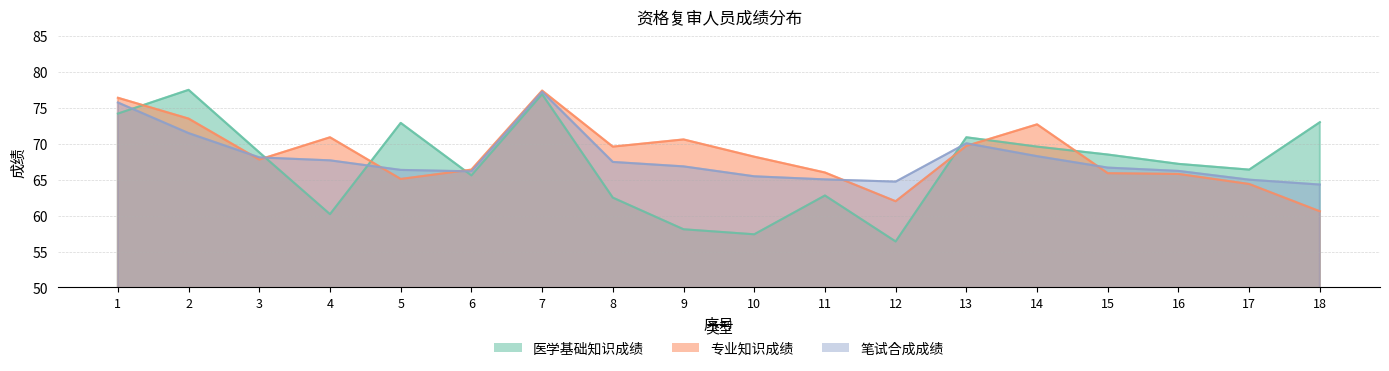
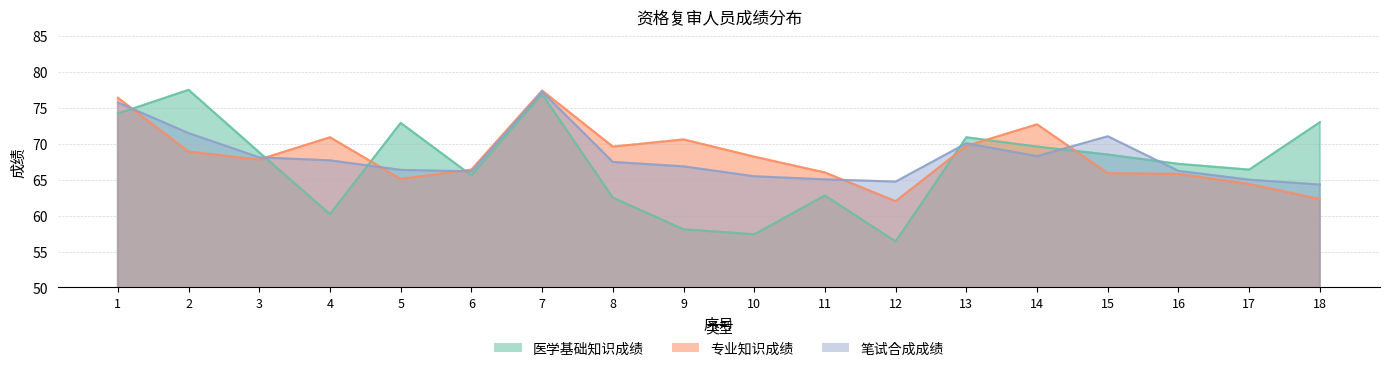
  {
    "医学基础知识成绩": {
      "1": 74,
      "2": 78,
      "3": 69,
      "4": 60,
      "5": 73,
      "6": 66,
      "8": 63,
      "9": 58,
      "10": 57,
      "11": 63,
      "12": 56,
      "13": 71,
      "14": 70,
      "15": 69,
      "16": 67,
      "17": 66,
      "18": 73
    },
    "专业知识成绩": {
      "1": 76,
-     "2": 74,
+     "2": 69,
      "4": 71,
      "5": 65,
      "8": 70,
      "9": 71,
      "10": 68,
      "11": 66,
      "12": 62,
      "13": 70,
      "14": 73,
      "15": 66,
      "16": 66,
      "17": 64,
-     "18": 61
+     "18": 62
    },
    "笔试合成成绩": {
      "1": 76,
      "2": 71,
      "4": 68,
      "5": 66,
      "8": 67,
      "9": 67,
      "10": 65,
      "11": 65,
      "12": 65,
      "13": 70,
      "14": 68,
-     "15": 67,
+     "15": 71,
      "16": 66,
      "17": 65,
      "18": 64
    }
  }
